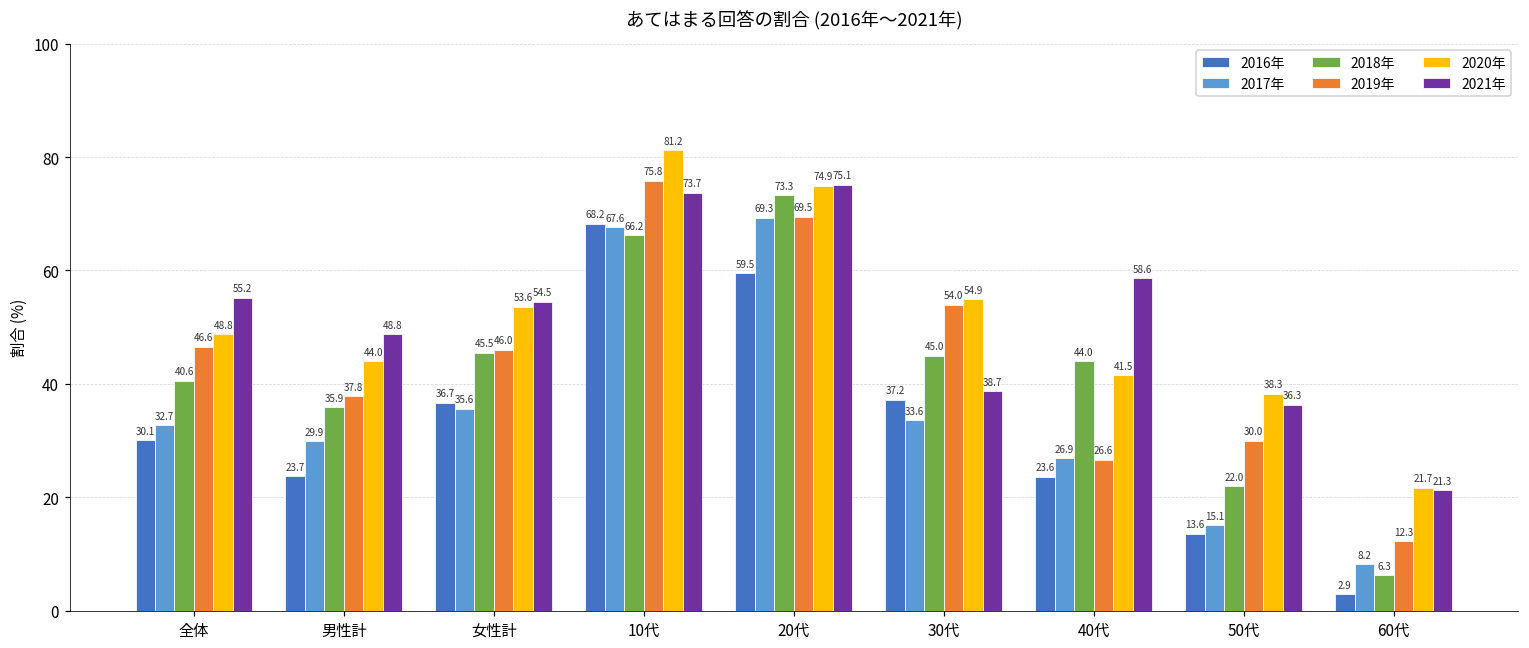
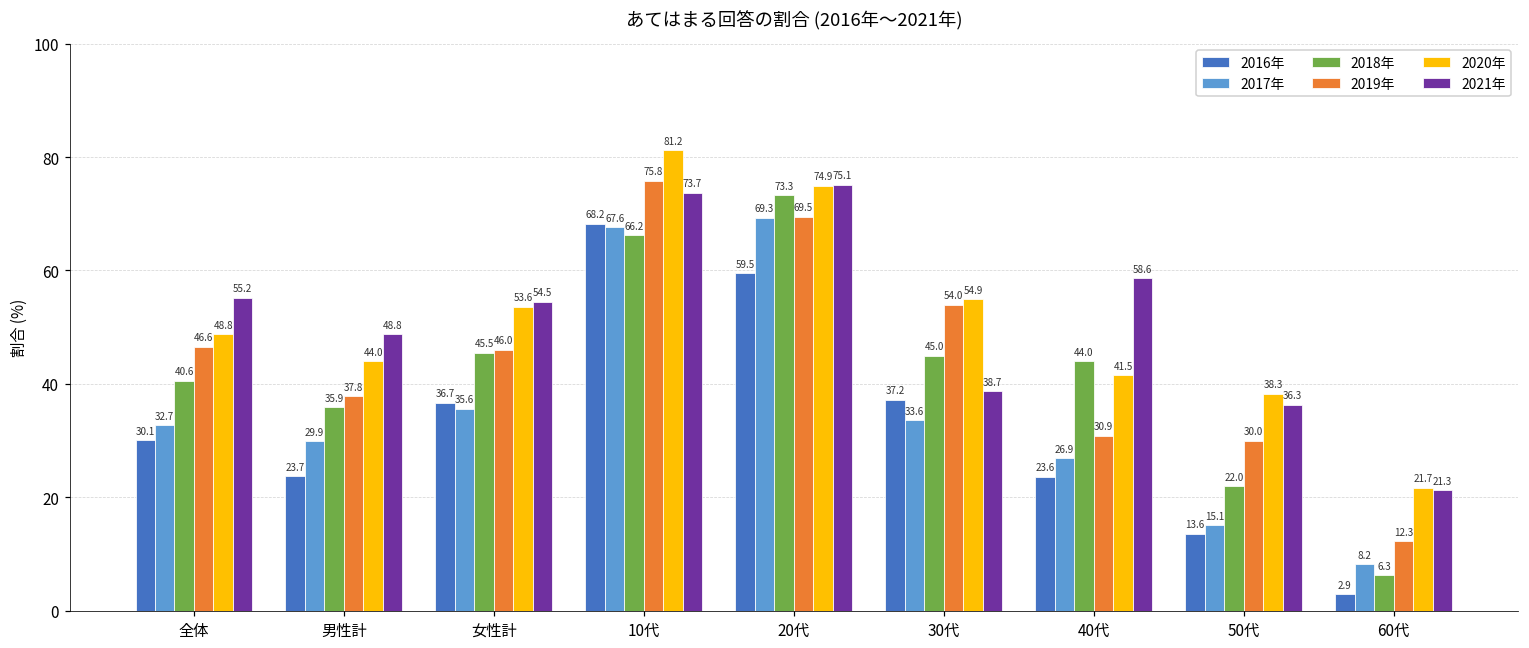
  {
    "2018年": {
      "全体": 40.6,
      "男性計": 35.9,
      "女性計": 45.5,
      "10代": 66.2,
      "20代": 73.3,
      "30代": 45.0,
      "40代": 44.0,
      "50代": 22.0,
      "60代": 6.3
    },
    "2019年": {
      "全体": 46.6,
      "男性計": 37.8,
      "女性計": 46.0,
      "10代": 75.8,
      "20代": 69.5,
      "30代": 54.0,
-     "40代": 26.6,
+     "40代": 30.9,
      "50代": 30.0,
      "60代": 12.3
    },
    "2020年": {
      "全体": 48.8,
      "男性計": 44.0,
      "女性計": 53.6,
      "10代": 81.2,
      "20代": 74.9,
      "30代": 54.9,
      "40代": 41.5,
      "50代": 38.3,
      "60代": 21.7
    },
    "2021年": {
      "全体": 55.2,
      "男性計": 48.8,
      "女性計": 54.5,
      "10代": 73.7,
      "20代": 75.1,
      "30代": 38.7,
      "40代": 58.6,
      "50代": 36.3,
      "60代": 21.3
    }
  }
